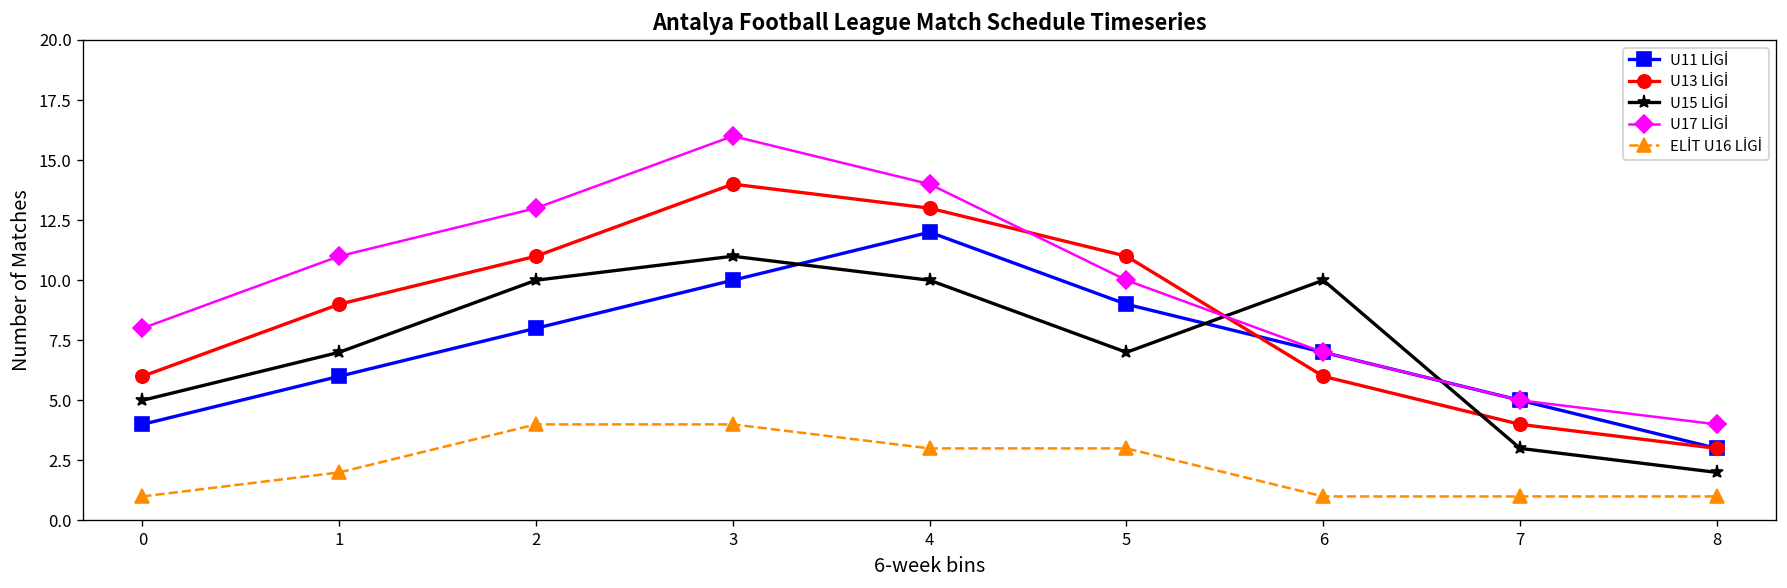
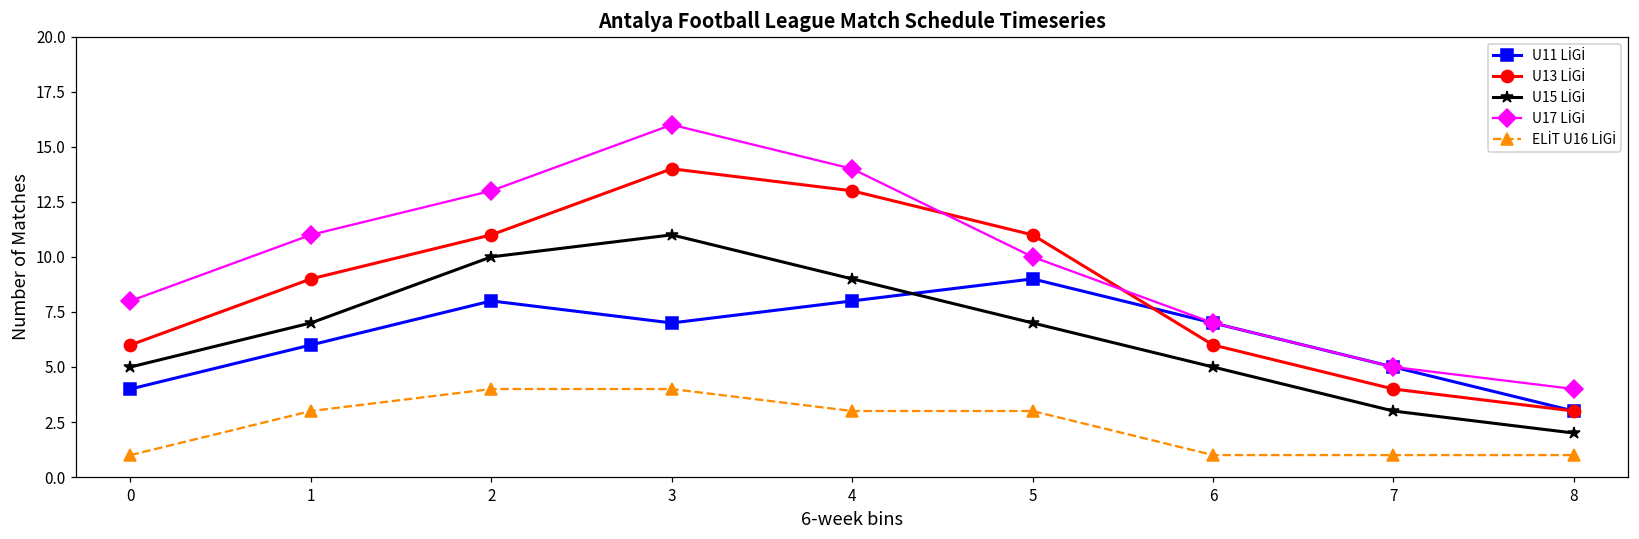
  {
    "U11 LİGİ": {
      "0": 4,
      "1": 6,
      "2": 8,
-     "3": 10,
-     "4": 12,
+     "3": 7,
+     "4": 8,
      "5": 9
    },
    "U13 LİGİ": {
      "0": 6,
      "1": 9,
      "2": 11,
      "3": 14,
      "4": 13,
      "5": 11,
      "6": 6,
      "7": 4
    },
    "U15 LİGİ": {
      "0": 5,
      "1": 7,
      "2": 10,
      "3": 11,
-     "4": 10,
+     "4": 9,
      "5": 7,
-     "6": 10,
+     "6": 5,
      "7": 3,
      "8": 2
    },
    "U17 LİGİ": {
      "0": 8,
      "1": 11,
      "2": 13,
      "3": 16,
      "4": 14,
      "5": 10,
      "8": 4
    },
    "ELİT U16 LİGİ": {
      "0": 1,
-     "1": 2,
+     "1": 3,
      "2": 4,
      "3": 4,
      "4": 3,
      "5": 3,
      "6": 1,
      "7": 1,
      "8": 1
    }
  }
